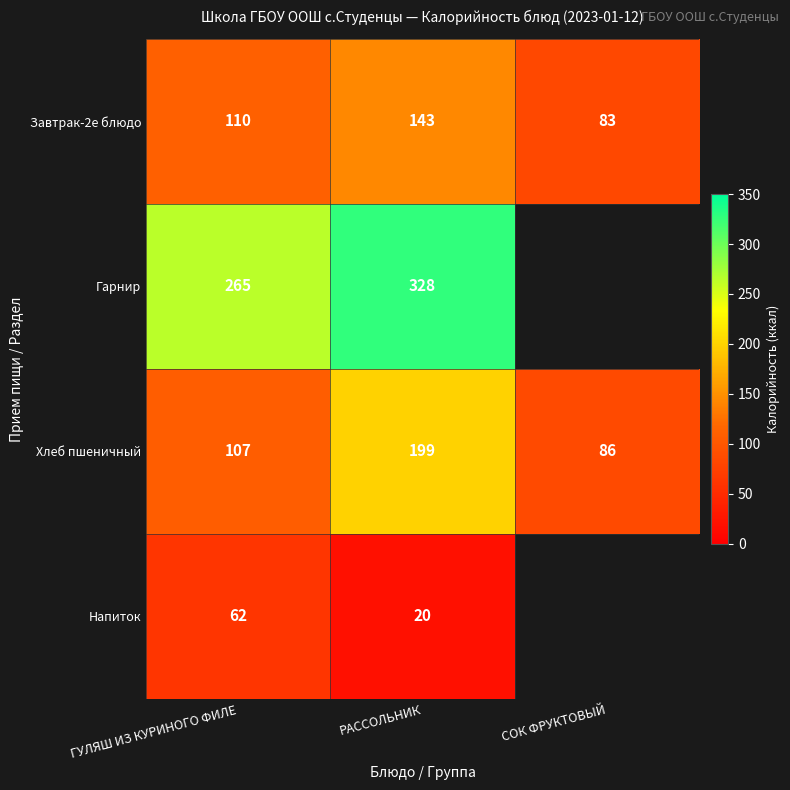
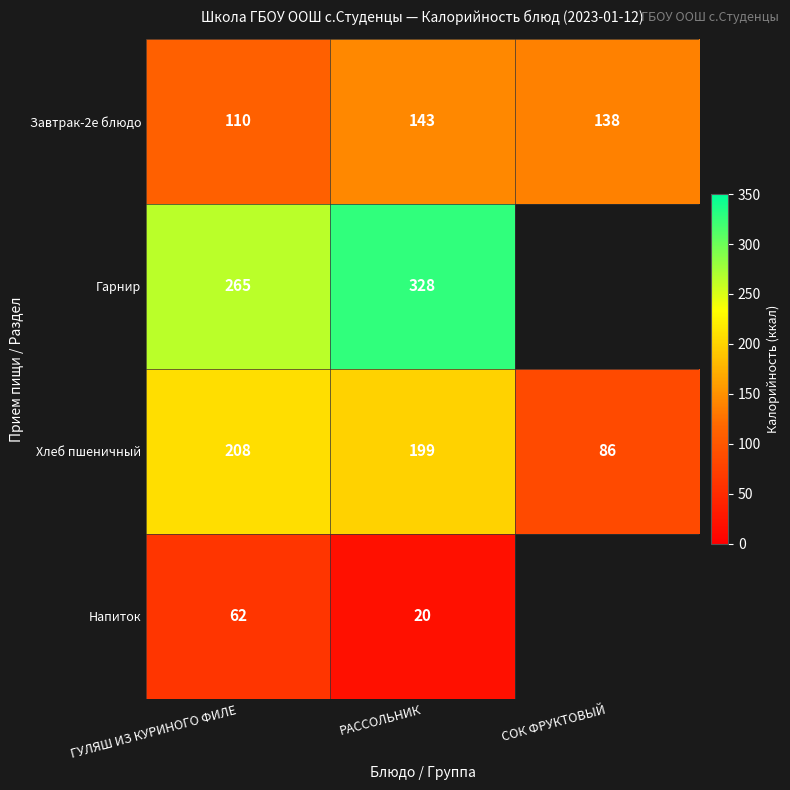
  {
    "Завтрак-2е блюдо": {
      "ГУЛЯШ ИЗ КУРИНОГО ФИЛЕ": 110,
      "РАССОЛЬНИК": 143,
-     "СОК ФРУКТОВЫЙ": 83
+     "СОК ФРУКТОВЫЙ": 138
    },
    "Гарнир": {
      "ГУЛЯШ ИЗ КУРИНОГО ФИЛЕ": 265,
      "РАССОЛЬНИК": 328
    },
    "Хлеб пшеничный": {
-     "ГУЛЯШ ИЗ КУРИНОГО ФИЛЕ": 107,
+     "ГУЛЯШ ИЗ КУРИНОГО ФИЛЕ": 208,
      "РАССОЛЬНИК": 199,
      "СОК ФРУКТОВЫЙ": 86
    },
    "Напиток": {
      "ГУЛЯШ ИЗ КУРИНОГО ФИЛЕ": 62,
      "РАССОЛЬНИК": 20
    }
  }
